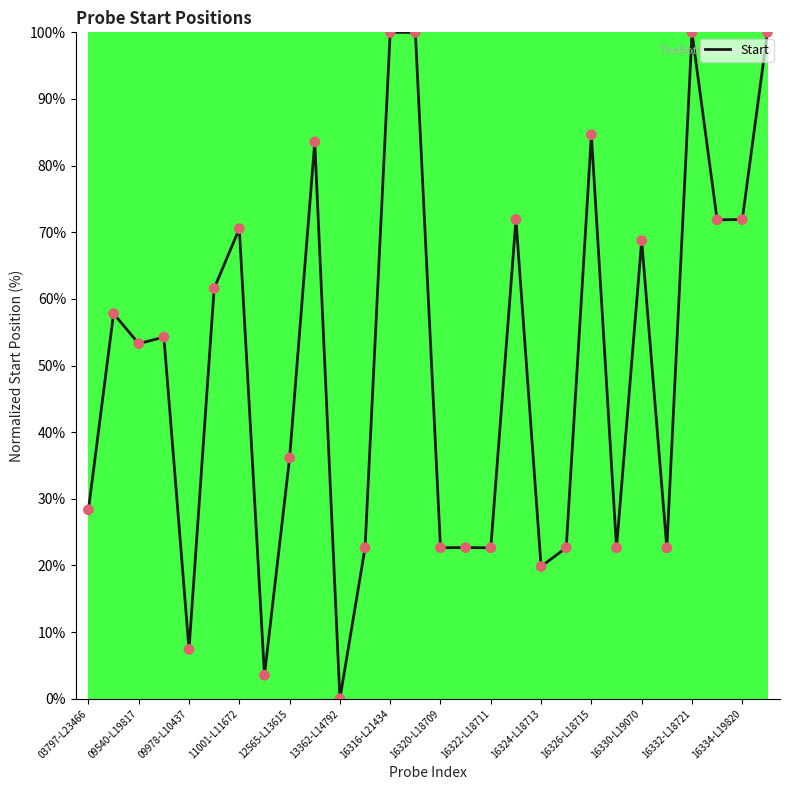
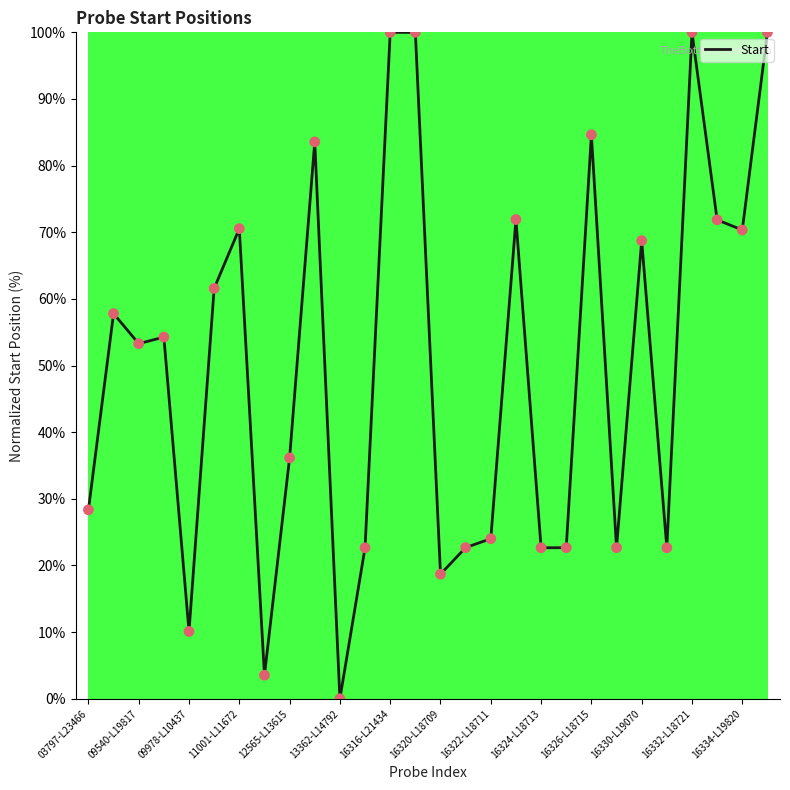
  {
    "03797-L23466": "28%",
    "09540-L19817": "53%",
-   "09978-L10437": "7%",
+   "09978-L10437": "10%",
    "11001-L11672": "71%",
    "12565-L13615": "36%",
    "13362-L14792": "0%",
    "16316-L21434": "100%",
-   "16320-L18709": "23%",
-   "16322-L18711": "23%",
-   "16324-L18713": "20%",
+   "16320-L18709": "19%",
+   "16322-L18711": "24%",
+   "16324-L18713": "23%",
    "16326-L18715": "85%",
    "16330-L19070": "69%",
    "16332-L18721": "100%",
-   "16334-L19820": "72%"
+   "16334-L19820": "70%"
  }
